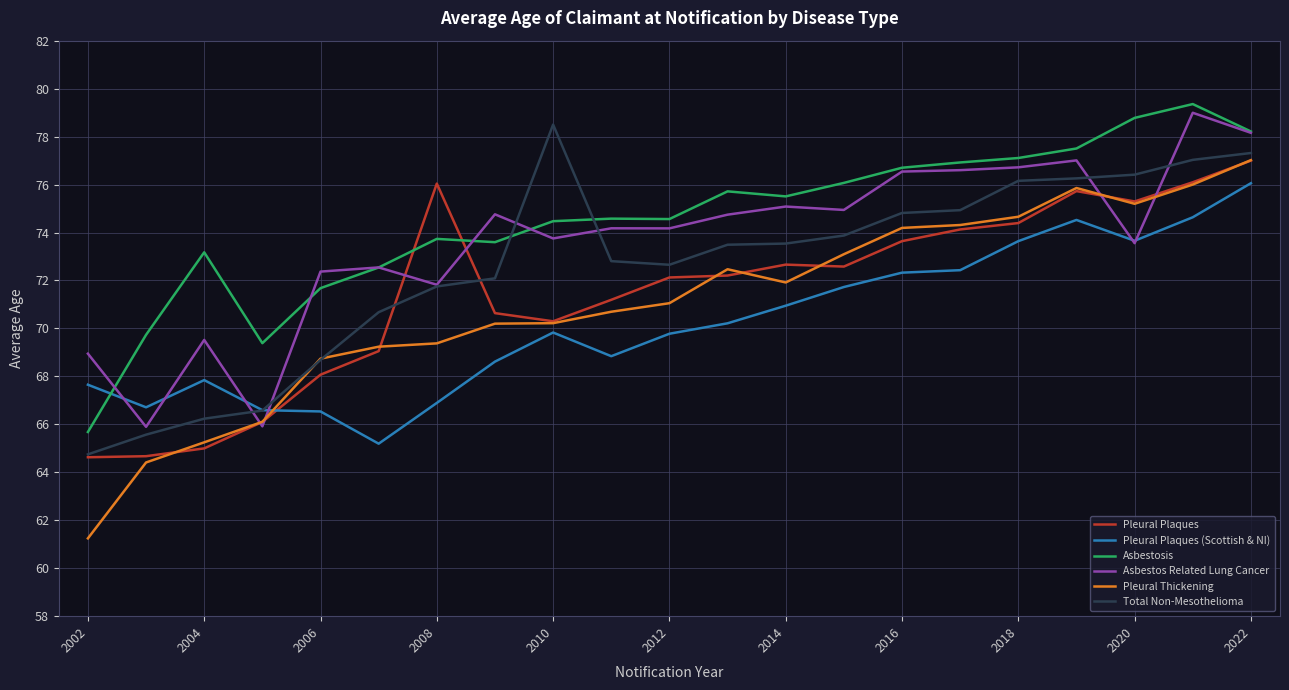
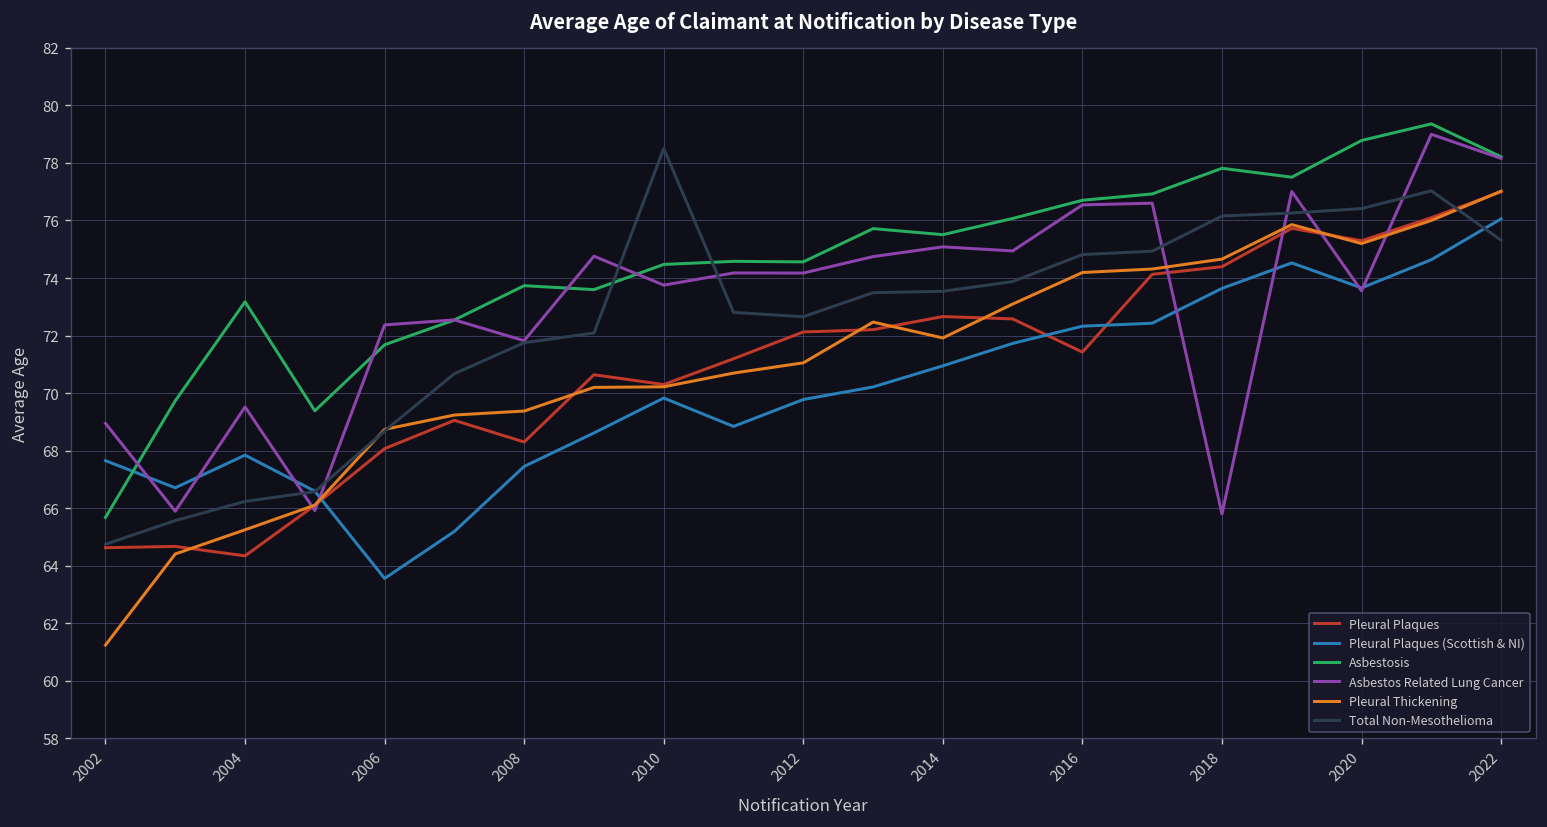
  {
    "Pleural Plaques": {
      "2002": 64.6,
-     "2004": 65.0,
+     "2004": 64.3,
      "2006": 68.1,
-     "2008": 76.0,
+     "2008": 68.3,
      "2012": 72.1,
      "2014": 72.7,
-     "2016": 73.6,
+     "2016": 71.4,
      "2018": 74.4
    },
    "Pleural Plaques (Scottish & NI)": {
      "2002": 67.7,
      "2004": 67.8,
-     "2006": 66.5,
-     "2008": 66.9,
+     "2006": 63.6,
+     "2008": 67.5,
      "2010": 69.8,
      "2012": 69.8,
      "2014": 70.9,
      "2016": 72.3,
      "2018": 73.6,
      "2022": 76.1
    },
    "Asbestosis": {
      "2002": 65.7,
      "2004": 73.2,
      "2006": 71.7,
      "2008": 73.7,
      "2010": 74.5,
      "2012": 74.6,
      "2014": 75.5,
      "2016": 76.7,
-     "2018": 77.1,
+     "2018": 77.8,
      "2020": 78.8
    },
    "Asbestos Related Lung Cancer": {
      "2002": 68.9,
      "2004": 69.5,
      "2006": 72.4,
      "2010": 73.8,
      "2012": 74.2,
      "2014": 75.1,
      "2016": 76.5,
-     "2018": 76.7
+     "2018": 65.8
    },
    "Pleural Thickening": {
      "2002": 61.2,
      "2004": 65.2,
      "2008": 69.4,
      "2012": 71.1,
      "2014": 71.9,
      "2016": 74.2,
      "2018": 74.7
    },
    "Total Non-Mesothelioma": {
      "2002": 64.7,
      "2004": 66.2,
      "2010": 78.5,
      "2012": 72.7,
      "2014": 73.5,
      "2016": 74.8,
      "2018": 76.2,
      "2020": 76.4,
-     "2022": 77.3
+     "2022": 75.3
    }
  }
